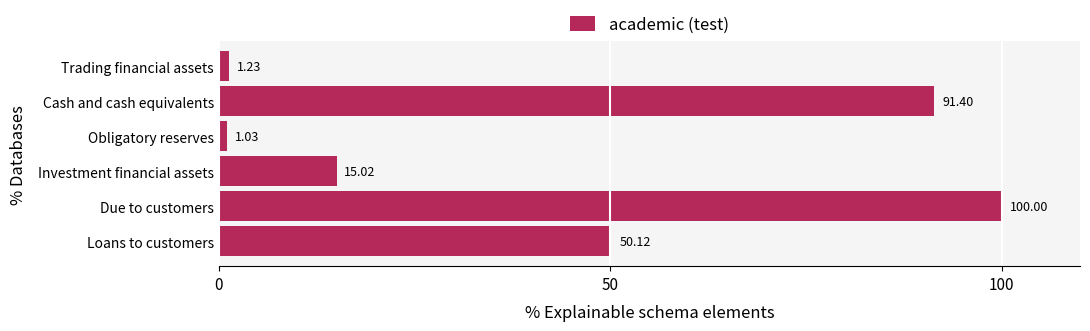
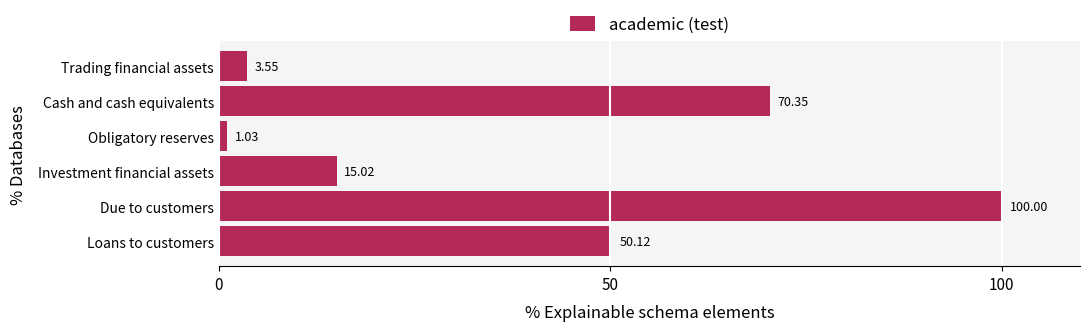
  {
-   "Trading financial assets": 1.23,
-   "Cash and cash equivalents": 91.40,
+   "Trading financial assets": 3.55,
+   "Cash and cash equivalents": 70.35,
    "Obligatory reserves": 1.03,
    "Investment financial assets": 15.02,
    "Due to customers": 100.00,
    "Loans to customers": 50.12
  }
